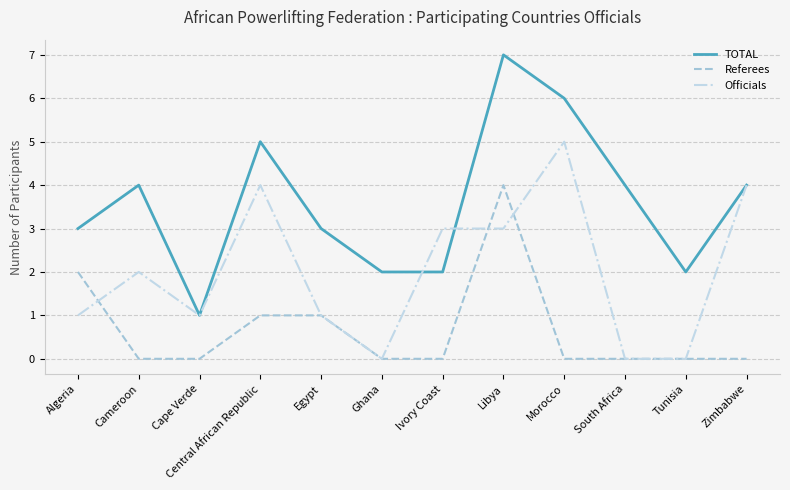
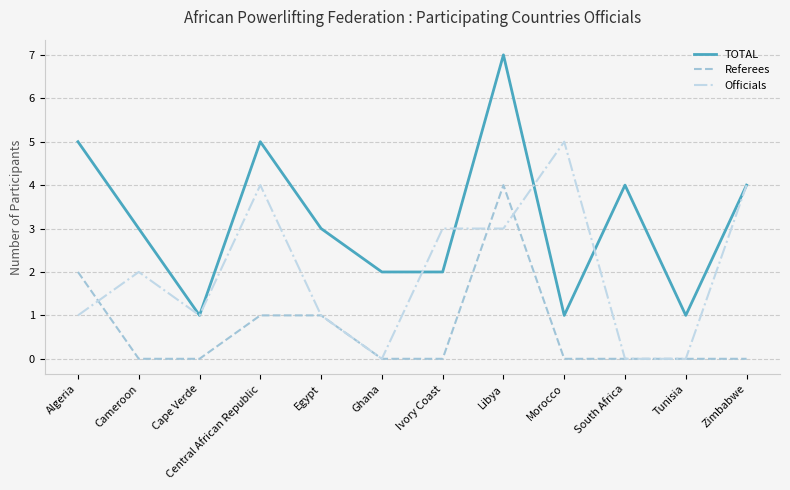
  {
    "TOTAL": {
-     "Algeria": 3,
-     "Cameroon": 4,
+     "Algeria": 5,
+     "Cameroon": 3,
      "Central African Republic": 5,
      "Egypt": 3,
      "Ghana": 2,
      "Ivory Coast": 2,
      "Libya": 7,
-     "Morocco": 6,
+     "Morocco": 1,
      "South Africa": 4,
-     "Tunisia": 2
+     "Tunisia": 1
    }
  }
